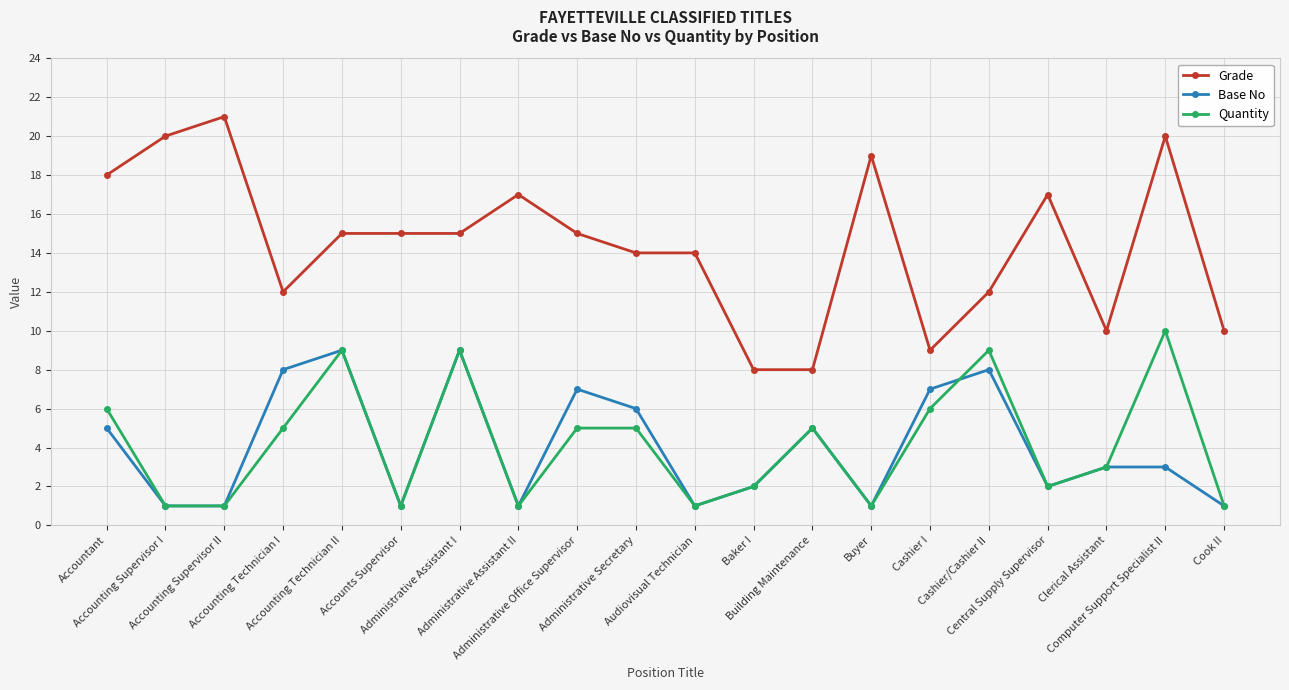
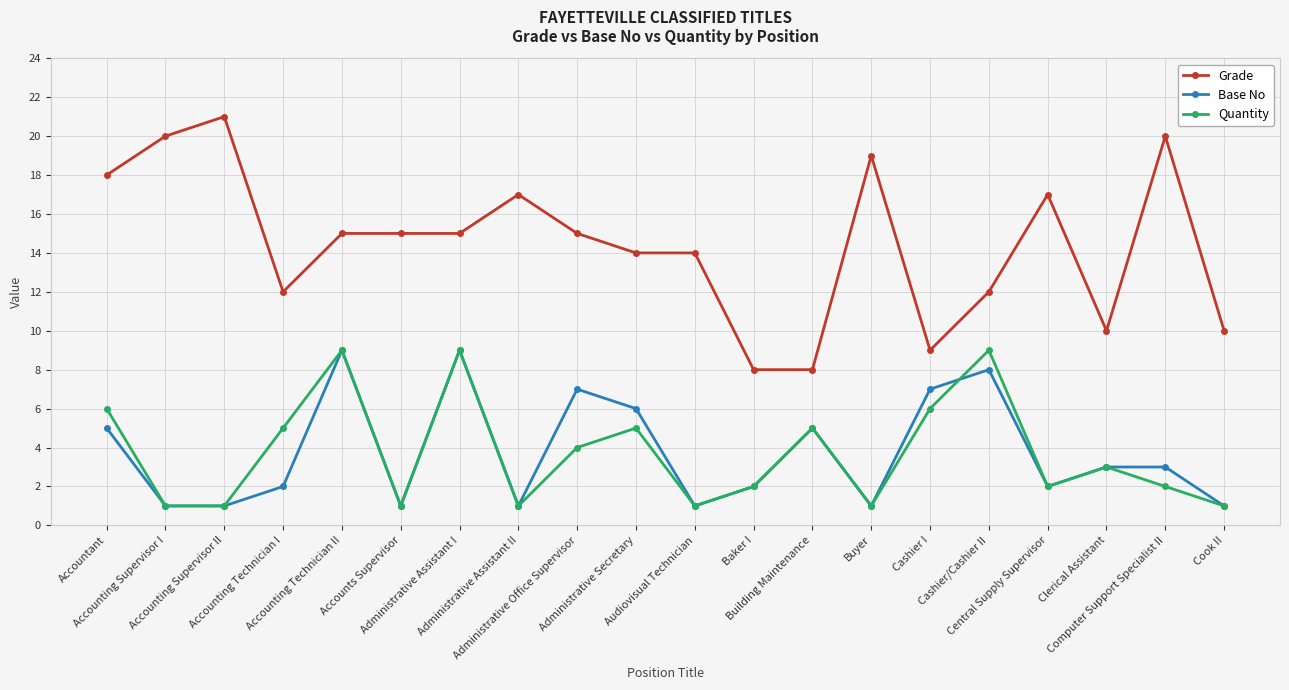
  {
    "Grade": {
      "Accountant": 18,
      "Accounting Supervisor I": 20,
      "Accounting Supervisor II": 21,
      "Accounting Technician I": 12,
      "Accounting Technician II": 15,
      "Accounts Supervisor": 15,
      "Administrative Assistant I": 15,
      "Administrative Assistant II": 17,
      "Administrative Office Supervisor": 15,
      "Administrative Secretary": 14,
      "Audiovisual Technician": 14,
      "Baker I": 8,
      "Building Maintenance": 8,
      "Buyer": 19,
      "Cashier I": 9,
      "Cashier/Cashier II": 12,
      "Central Supply Supervisor": 17,
      "Clerical Assistant": 10,
      "Computer Support Specialist II": 20,
      "Cook II": 10
    },
    "Base No": {
      "Accountant": 5,
-     "Accounting Technician I": 8,
+     "Accounting Technician I": 2,
      "Administrative Office Supervisor": 7,
      "Administrative Secretary": 6,
      "Cashier I": 7,
      "Cashier/Cashier II": 8,
      "Computer Support Specialist II": 3
    },
    "Quantity": {
      "Accountant": 6,
      "Accounting Technician I": 5,
-     "Administrative Office Supervisor": 5,
+     "Administrative Office Supervisor": 4,
      "Administrative Secretary": 5,
      "Cashier I": 6,
      "Cashier/Cashier II": 9,
-     "Computer Support Specialist II": 10
+     "Computer Support Specialist II": 2
    }
  }
